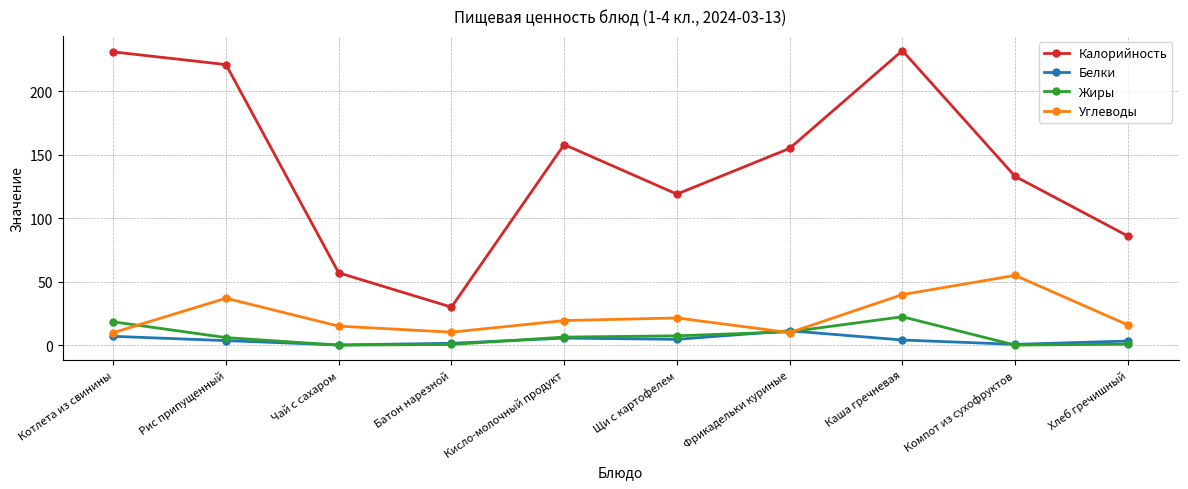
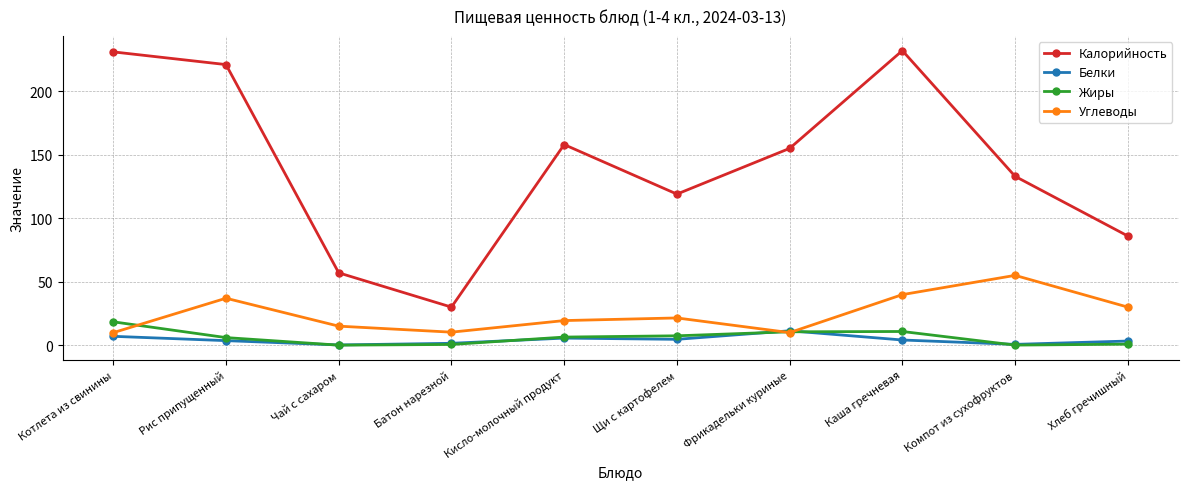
  {
    "Калорийность": {
      "Котлета из свинины": 231,
      "Рис припущенный": 221,
      "Чай с сахаром": 57,
      "Батон нарезной": 30,
      "Кисло-молочный продукт": 158,
      "Щи с картофелем": 119,
      "Фрикадельки куриные": 155,
      "Каша гречневая": 232,
      "Компот из сухофруктов": 133,
      "Хлеб гречишный": 86
    },
    "Белки": {
      "Котлета из свинины": 7,
      "Рис припущенный": 4,
      "Щи с картофелем": 5,
      "Каша гречневая": 4,
      "Хлеб гречишный": 3
    },
    "Жиры": {
      "Котлета из свинины": 18,
      "Рис припущенный": 6,
      "Щи с картофелем": 7,
-     "Каша гречневая": 22,
+     "Каша гречневая": 11,
      "Хлеб гречишный": 1
    },
    "Углеводы": {
      "Котлета из свинины": 10,
      "Рис припущенный": 37,
      "Чай с сахаром": 15,
      "Батон нарезной": 10,
      "Кисло-молочный продукт": 19,
      "Щи с картофелем": 21,
      "Каша гречневая": 40,
      "Компот из сухофруктов": 55,
-     "Хлеб гречишный": 16
+     "Хлеб гречишный": 30
    }
  }
